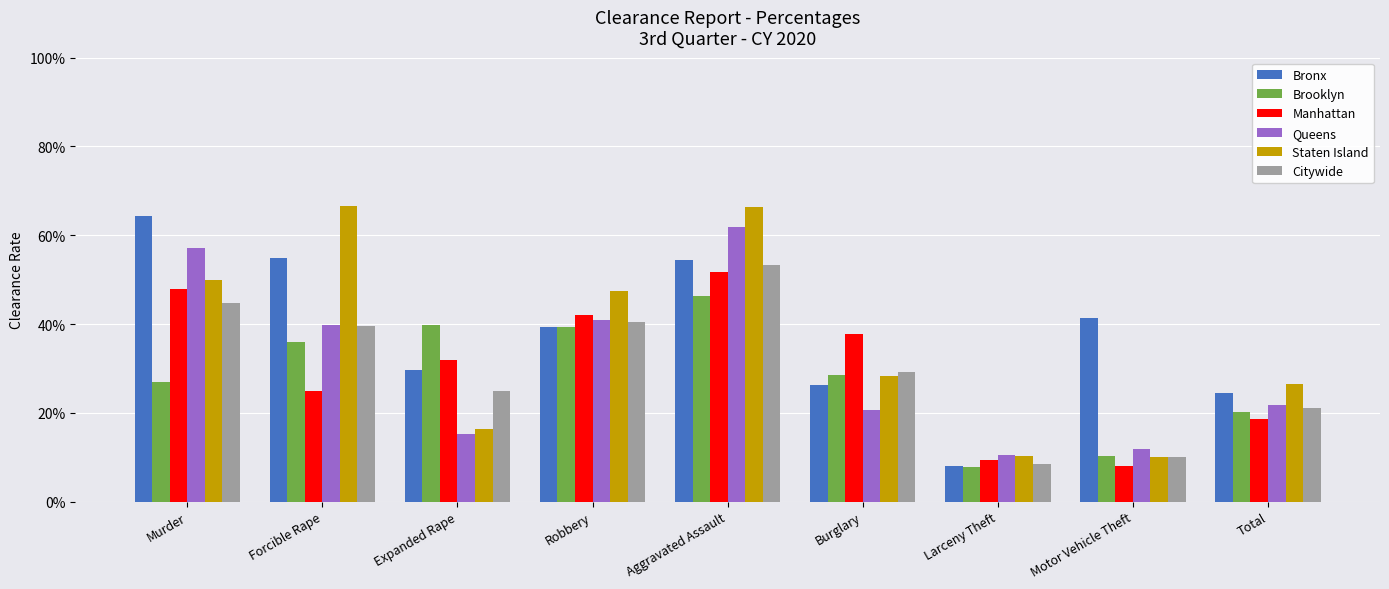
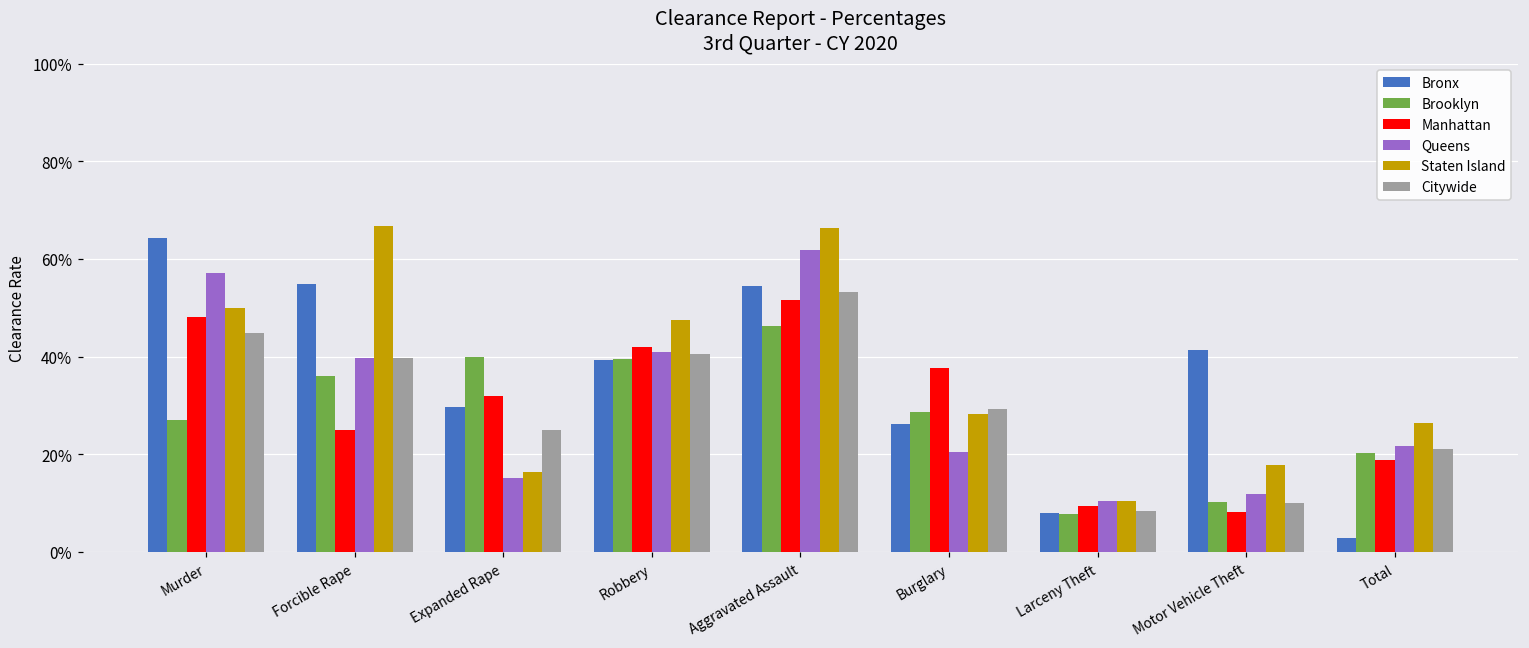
  {
    "Bronx": {
      "Murder": "64%",
      "Forcible Rape": "55%",
      "Expanded Rape": "30%",
      "Robbery": "39%",
      "Aggravated Assault": "54%",
      "Burglary": "26%",
      "Larceny Theft": "8%",
      "Motor Vehicle Theft": "41%",
-     "Total": "24%"
+     "Total": "3%"
    },
    "Brooklyn": {
      "Murder": "27%",
      "Forcible Rape": "36%",
      "Expanded Rape": "40%",
      "Robbery": "39%",
      "Aggravated Assault": "46%",
      "Burglary": "29%",
      "Larceny Theft": "8%",
      "Motor Vehicle Theft": "10%",
      "Total": "20%"
    },
    "Manhattan": {
      "Murder": "48%",
      "Forcible Rape": "25%",
      "Expanded Rape": "32%",
      "Robbery": "42%",
      "Aggravated Assault": "52%",
      "Burglary": "38%",
      "Larceny Theft": "9%",
      "Motor Vehicle Theft": "8%",
      "Total": "19%"
    },
    "Queens": {
      "Murder": "57%",
      "Forcible Rape": "40%",
      "Expanded Rape": "15%",
      "Robbery": "41%",
      "Aggravated Assault": "62%",
      "Burglary": "21%",
      "Larceny Theft": "10%",
      "Motor Vehicle Theft": "12%",
      "Total": "22%"
    },
    "Staten Island": {
      "Murder": "50%",
      "Forcible Rape": "67%",
      "Expanded Rape": "16%",
      "Robbery": "48%",
      "Aggravated Assault": "66%",
      "Burglary": "28%",
      "Larceny Theft": "10%",
-     "Motor Vehicle Theft": "10%",
+     "Motor Vehicle Theft": "18%",
      "Total": "26%"
    },
    "Citywide": {
      "Murder": "45%",
      "Forcible Rape": "40%",
      "Expanded Rape": "25%",
      "Robbery": "40%",
      "Aggravated Assault": "53%",
      "Burglary": "29%",
      "Larceny Theft": "8%",
      "Motor Vehicle Theft": "10%",
      "Total": "21%"
    }
  }
